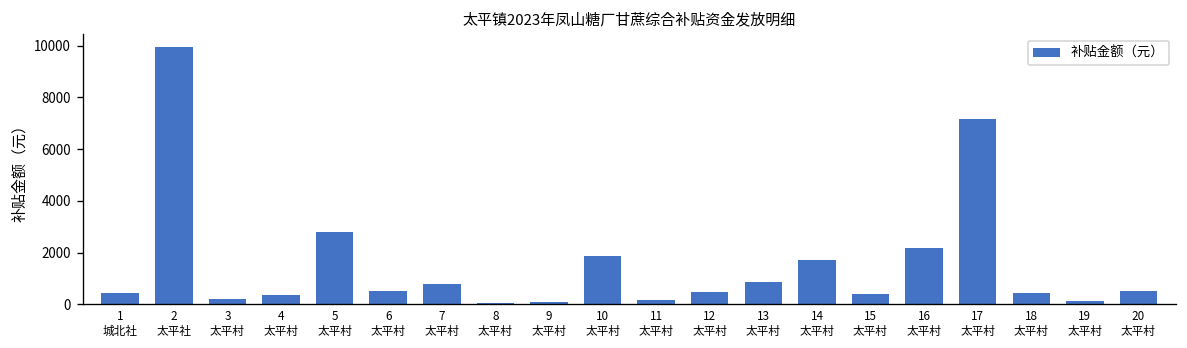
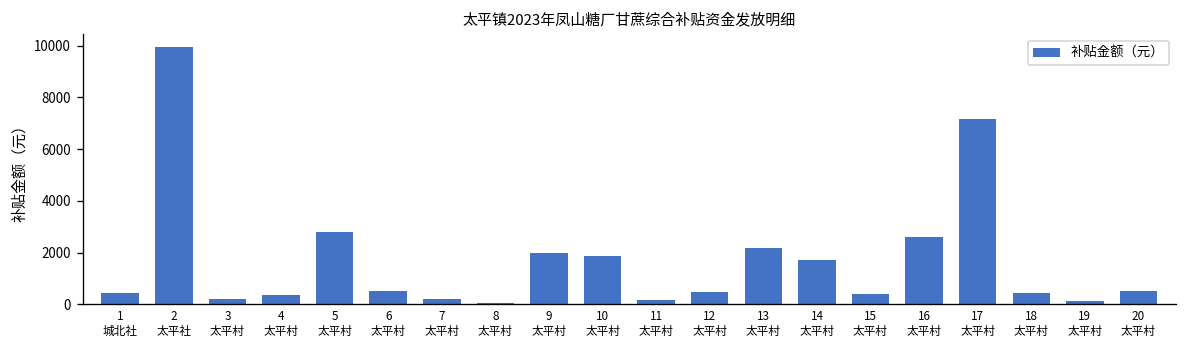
  {
    "1 城北社": 400,
    "2 太平社": 10000,
    "3 太平村": 200,
    "4 太平村": 400,
    "5 太平村": 2800,
    "6 太平村": 500,
-   "7 太平村": 800,
-   "9 太平村": 100,
+   "7 太平村": 200,
+   "9 太平村": 2000,
    "10 太平村": 1900,
    "11 太平村": 200,
    "12 太平村": 500,
-   "13 太平村": 900,
+   "13 太平村": 2200,
    "14 太平村": 1700,
    "15 太平村": 400,
-   "16 太平村": 2200,
+   "16 太平村": 2600,
    "17 太平村": 7200,
    "18 太平村": 500,
    "19 太平村": 100,
    "20 太平村": 500
  }
